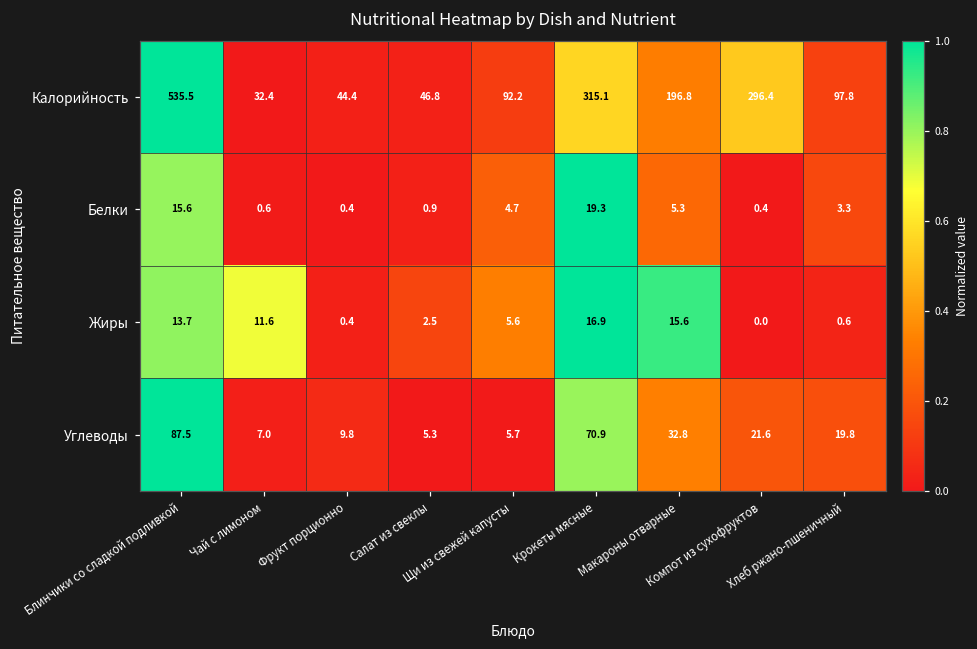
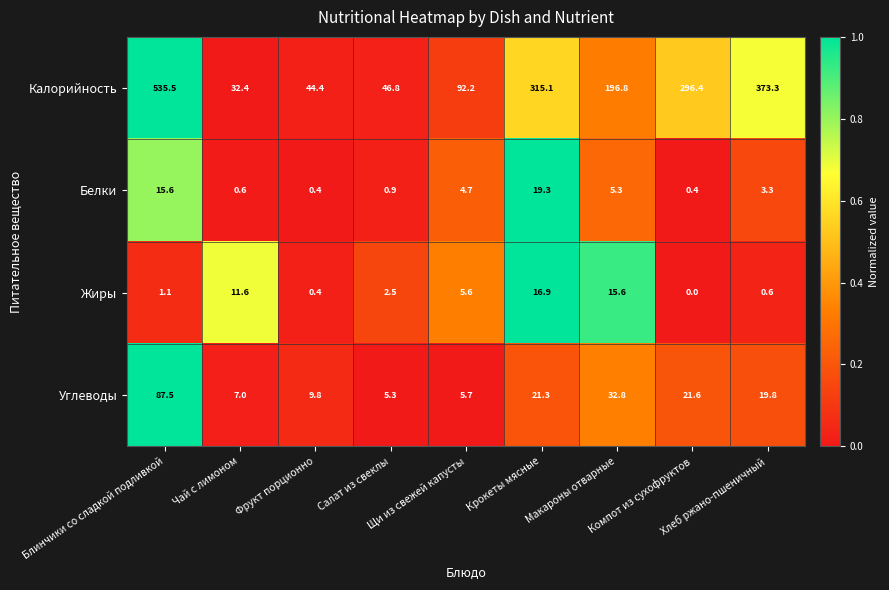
  {
    "Калорийность": {
      "Блинчики со сладкой подливкой": 535.5,
      "Чай с лимоном": 32.4,
      "Фрукт порционно": 44.4,
      "Салат из свеклы": 46.8,
      "Щи из свежей капусты": 92.2,
      "Крокеты мясные": 315.1,
      "Макароны отварные": 196.8,
      "Компот из сухофруктов": 296.4,
-     "Хлеб ржано-пшеничный": 97.8
+     "Хлеб ржано-пшеничный": 373.3
    },
    "Белки": {
      "Блинчики со сладкой подливкой": 15.6,
      "Чай с лимоном": 0.6,
      "Фрукт порционно": 0.4,
      "Салат из свеклы": 0.9,
      "Щи из свежей капусты": 4.7,
      "Крокеты мясные": 19.3,
      "Макароны отварные": 5.3,
      "Компот из сухофруктов": 0.4,
      "Хлеб ржано-пшеничный": 3.3
    },
    "Жиры": {
-     "Блинчики со сладкой подливкой": 13.7,
+     "Блинчики со сладкой подливкой": 1.1,
      "Чай с лимоном": 11.6,
      "Фрукт порционно": 0.4,
      "Салат из свеклы": 2.5,
      "Щи из свежей капусты": 5.6,
      "Крокеты мясные": 16.9,
      "Макароны отварные": 15.6,
      "Компот из сухофруктов": 0.0,
      "Хлеб ржано-пшеничный": 0.6
    },
    "Углеводы": {
      "Блинчики со сладкой подливкой": 87.5,
      "Чай с лимоном": 7.0,
      "Фрукт порционно": 9.8,
      "Салат из свеклы": 5.3,
      "Щи из свежей капусты": 5.7,
-     "Крокеты мясные": 70.9,
+     "Крокеты мясные": 21.3,
      "Макароны отварные": 32.8,
      "Компот из сухофруктов": 21.6,
      "Хлеб ржано-пшеничный": 19.8
    }
  }
